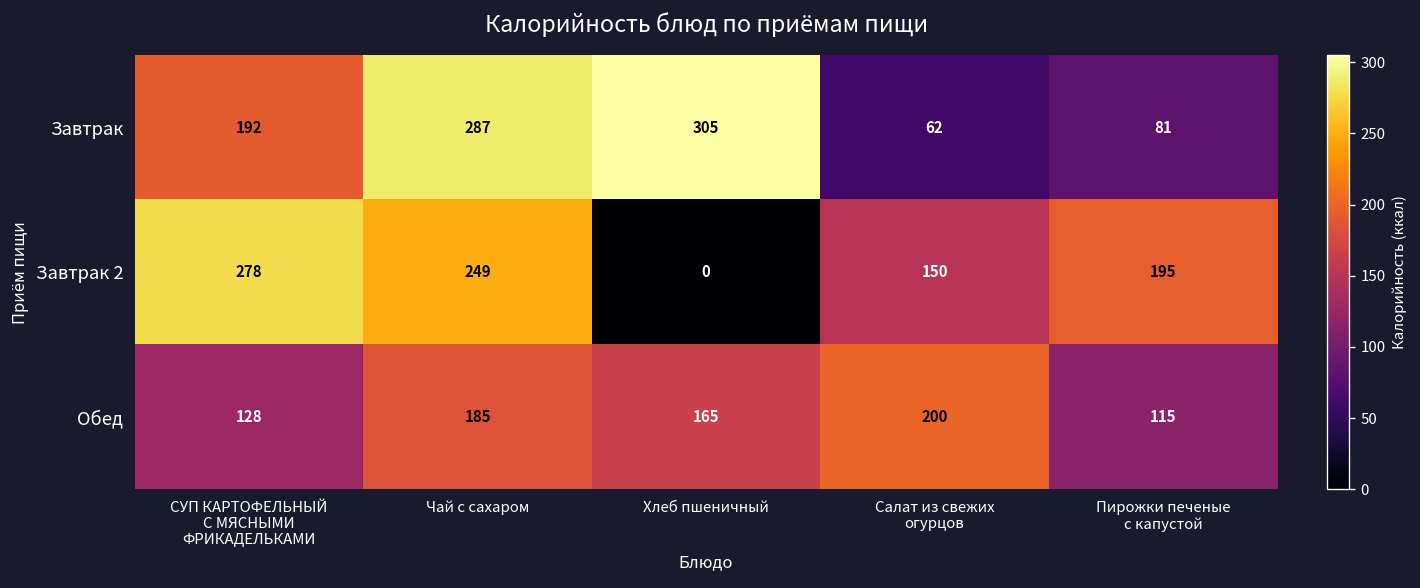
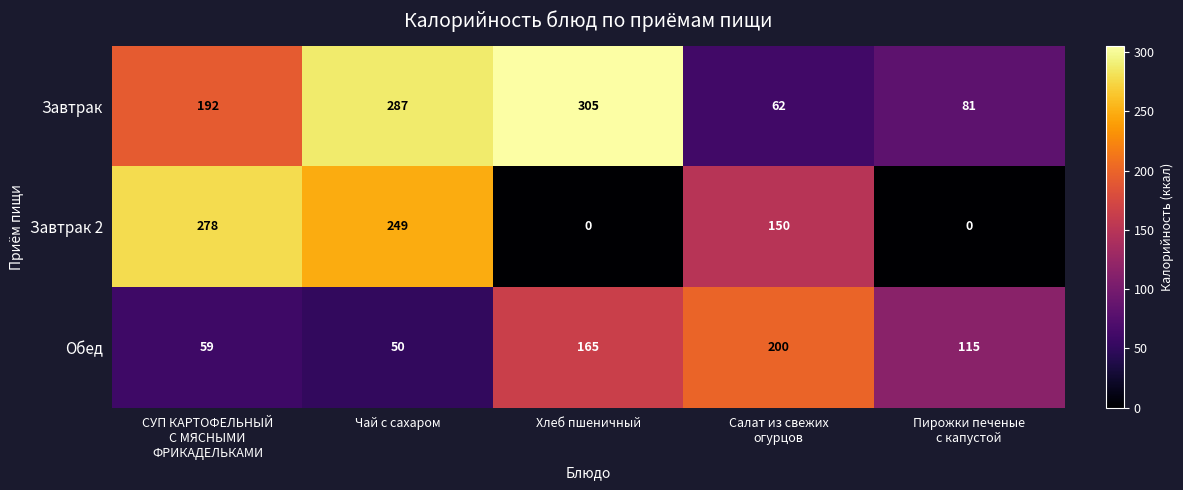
  {
    "Завтрак": {
      "СУП КАРТОФЕЛЬНЫЙ С МЯСНЫМИ ФРИКАДЕЛЬКАМИ": 192,
      "Чай с сахаром": 287,
      "Хлеб пшеничный": 305,
      "Салат из свежих огурцов": 62,
      "Пирожки печеные с капустой": 81
    },
    "Завтрак 2": {
      "СУП КАРТОФЕЛЬНЫЙ С МЯСНЫМИ ФРИКАДЕЛЬКАМИ": 278,
      "Чай с сахаром": 249,
      "Хлеб пшеничный": 0,
      "Салат из свежих огурцов": 150,
-     "Пирожки печеные с капустой": 195
+     "Пирожки печеные с капустой": 0
    },
    "Обед": {
-     "СУП КАРТОФЕЛЬНЫЙ С МЯСНЫМИ ФРИКАДЕЛЬКАМИ": 128,
-     "Чай с сахаром": 185,
+     "СУП КАРТОФЕЛЬНЫЙ С МЯСНЫМИ ФРИКАДЕЛЬКАМИ": 59,
+     "Чай с сахаром": 50,
      "Хлеб пшеничный": 165,
      "Салат из свежих огурцов": 200,
      "Пирожки печеные с капустой": 115
    }
  }
